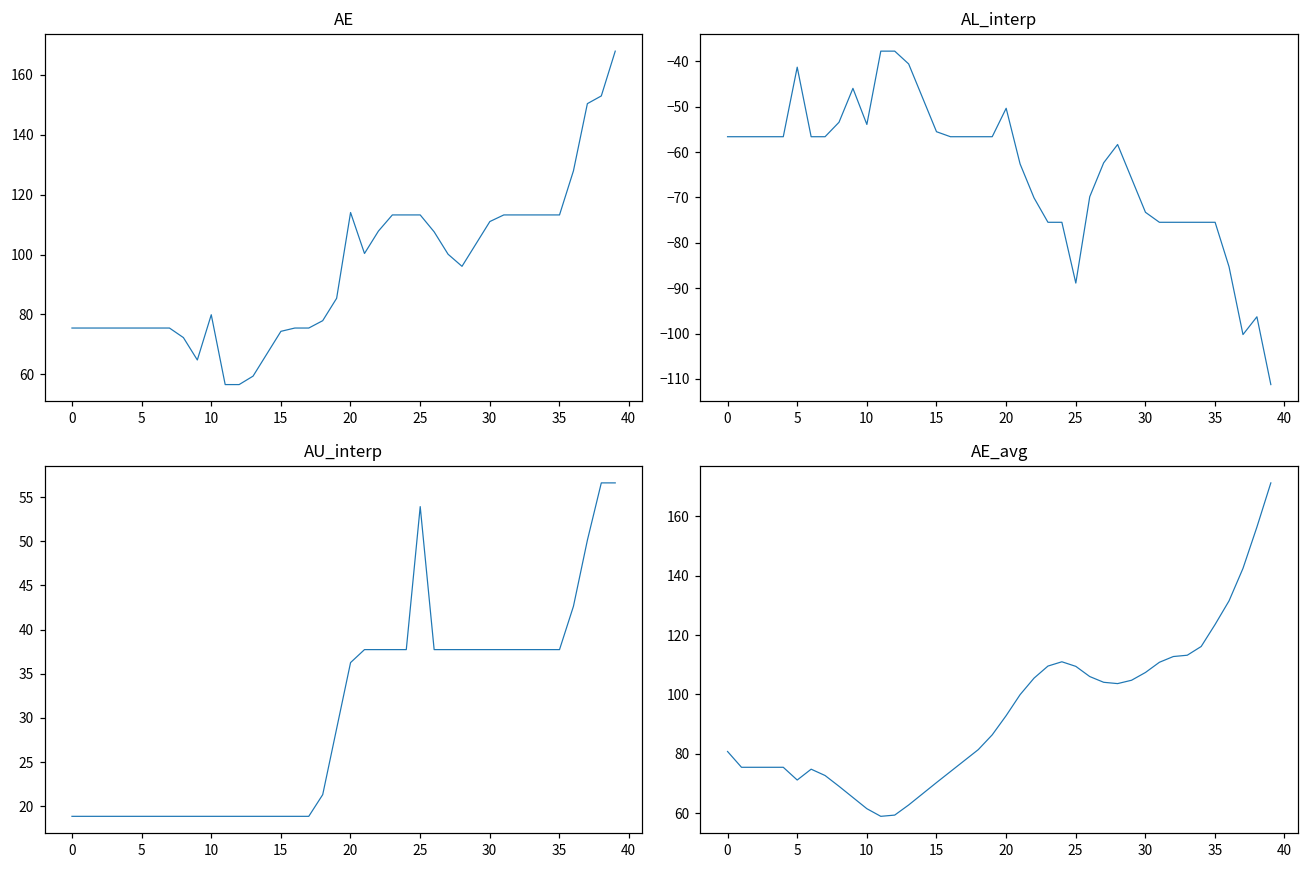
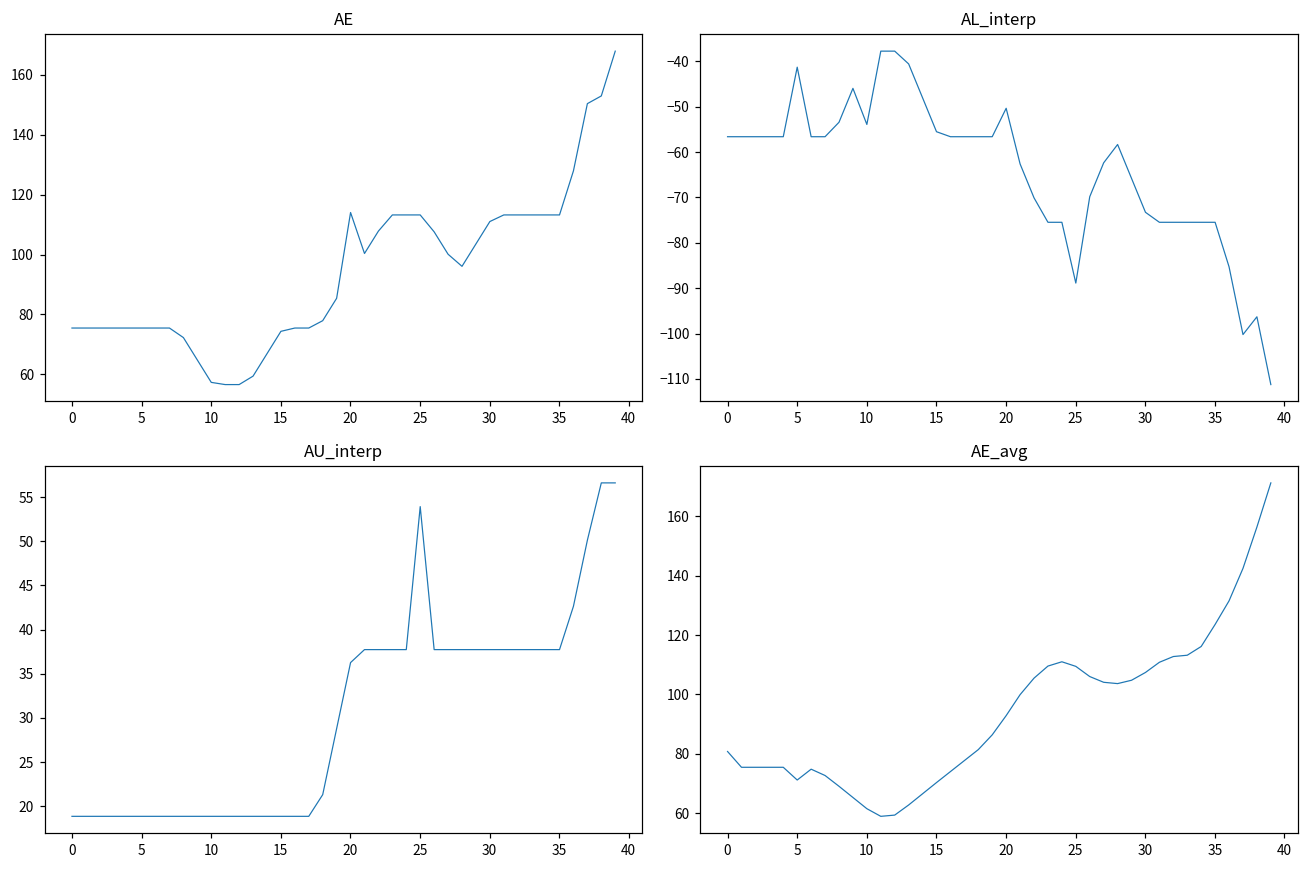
  {
    "AE": {
      "0": 75,
      "5": 75,
-     "10": 80,
+     "10": 57,
      "15": 74,
      "20": 114,
      "25": 113
    },
    "AL_interp": {
      "0": -57,
      "5": -41,
      "10": -54,
      "15": -56,
      "20": -50,
      "25": -89
    },
    "AU_interp": {
      "0": 19,
      "5": 19,
      "10": 19,
      "15": 19,
      "20": 36,
      "25": 54
    },
    "AE_avg": {
      "0": 81,
      "5": 71,
      "10": 62,
      "15": 70,
      "20": 93,
      "25": 109
    }
  }
